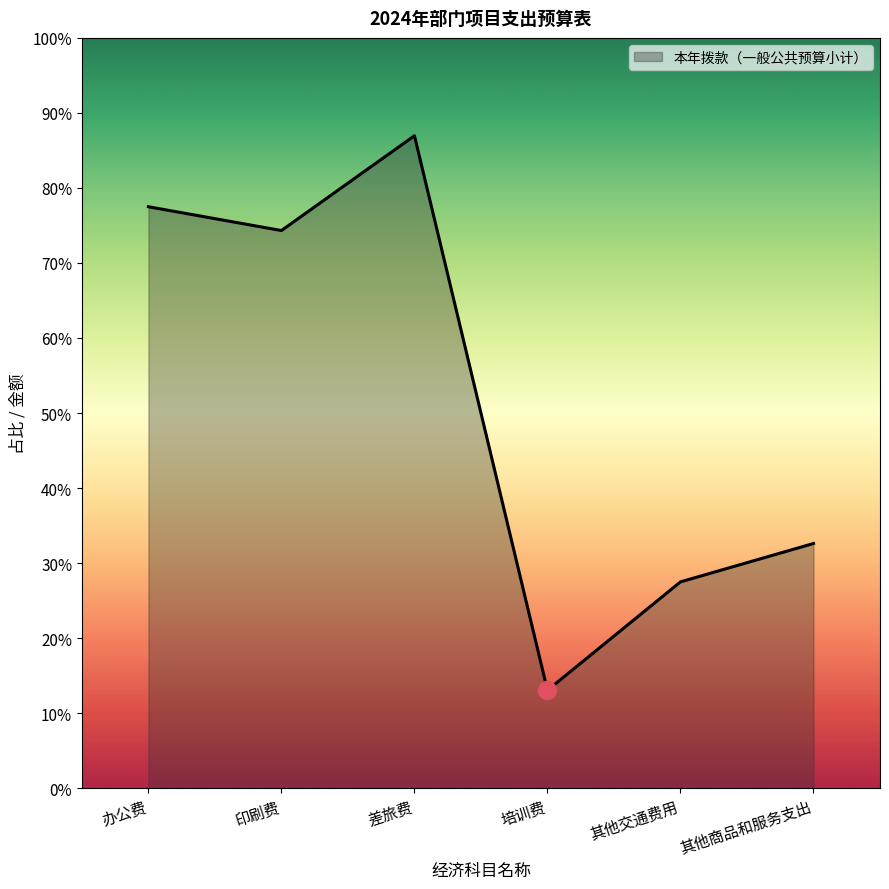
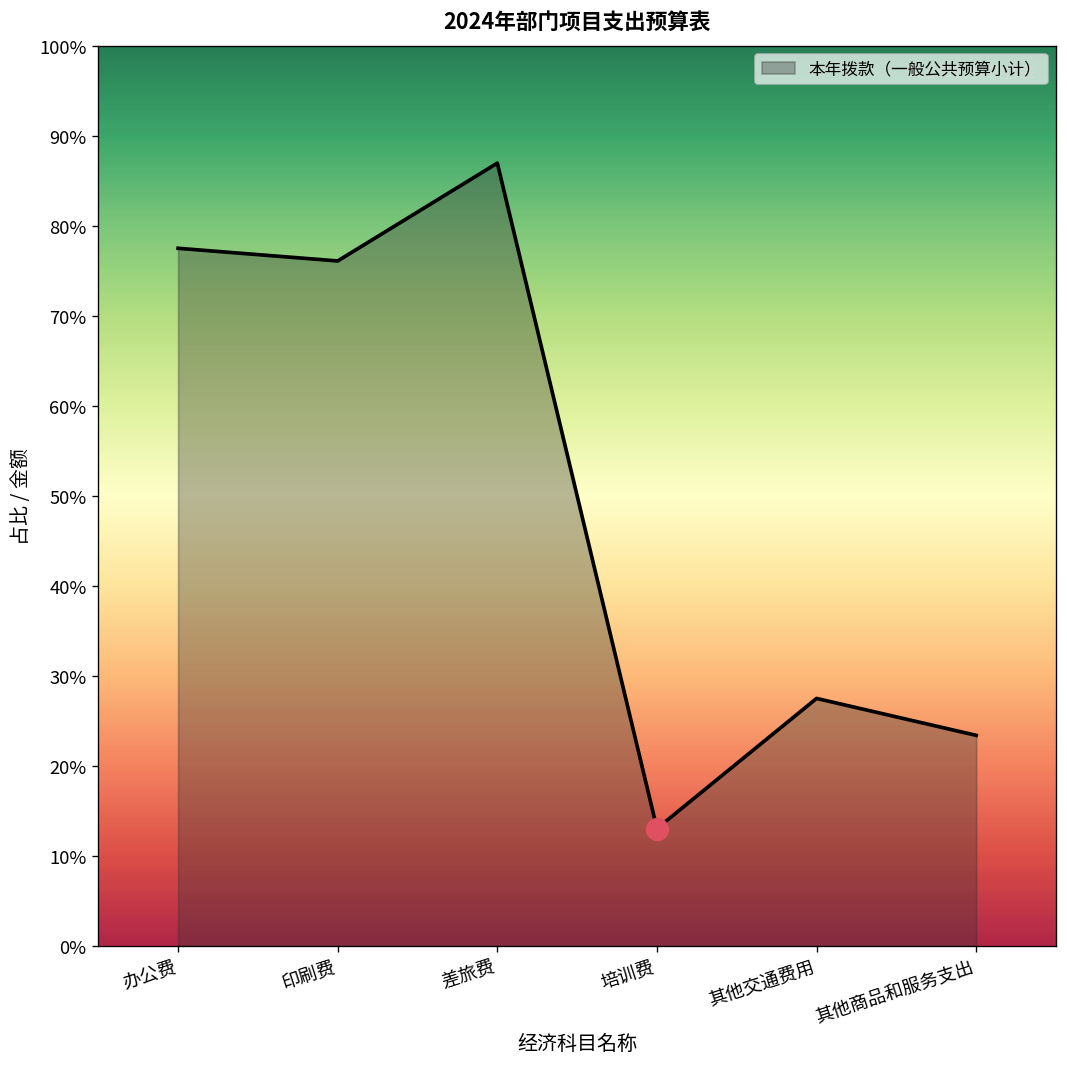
  {
    "本年拨款（一般公共预算小计）": {
      "办公费": "77%",
-     "印刷费": "74%",
+     "印刷费": "76%",
      "差旅费": "87%",
      "其他交通费用": "27%",
-     "其他商品和服务支出": "33%"
+     "其他商品和服务支出": "23%"
    }
  }
